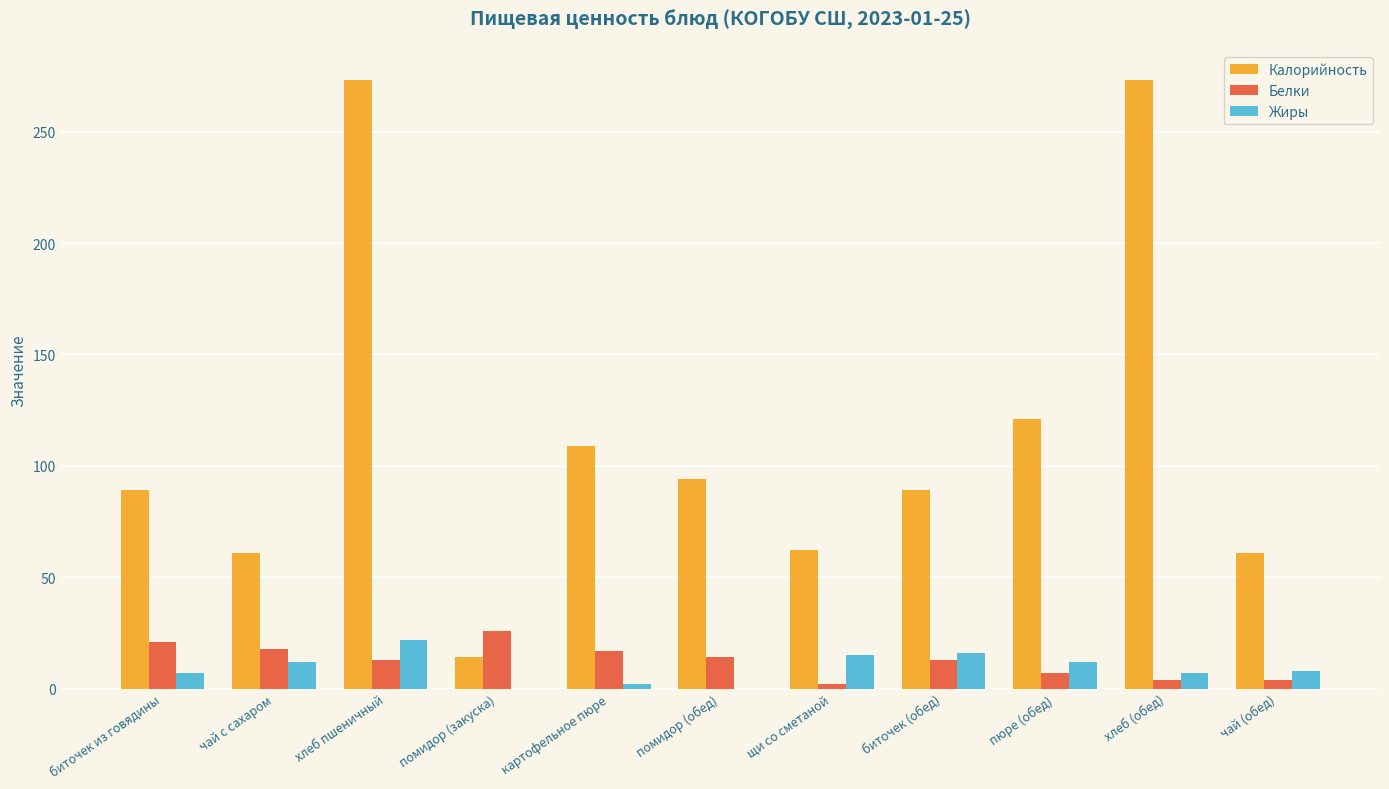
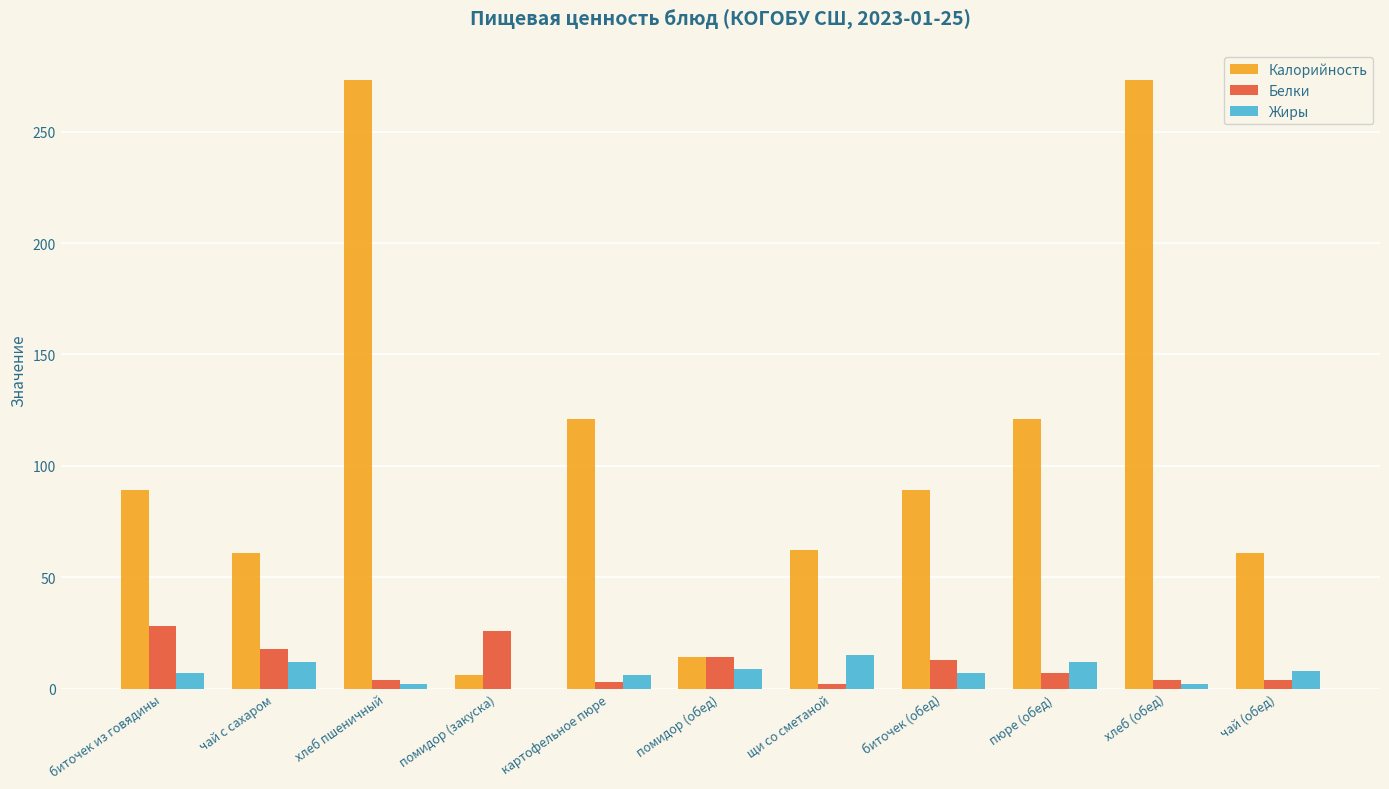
  {
    "Калорийность": {
      "биточек из говядины": 89,
      "чай с сахаром": 61,
      "хлеб пшеничный": 273,
-     "помидор (закуска)": 14,
-     "картофельное пюре": 109,
-     "помидор (обед)": 94,
+     "помидор (закуска)": 6,
+     "картофельное пюре": 121,
+     "помидор (обед)": 14,
      "щи со сметаной": 62,
      "биточек (обед)": 89,
      "пюре (обед)": 121,
      "хлеб (обед)": 273,
      "чай (обед)": 61
    },
    "Белки": {
-     "биточек из говядины": 21,
+     "биточек из говядины": 28,
      "чай с сахаром": 18,
-     "хлеб пшеничный": 13,
+     "хлеб пшеничный": 4,
      "помидор (закуска)": 26,
-     "картофельное пюре": 17,
+     "картофельное пюре": 3,
      "помидор (обед)": 14,
      "щи со сметаной": 2,
      "биточек (обед)": 13,
      "пюре (обед)": 7,
      "хлеб (обед)": 4,
      "чай (обед)": 4
    },
    "Жиры": {
      "биточек из говядины": 7,
      "чай с сахаром": 12,
-     "хлеб пшеничный": 22,
+     "хлеб пшеничный": 2,
      "помидор (закуска)": 0,
-     "картофельное пюре": 2,
-     "помидор (обед)": 0,
+     "картофельное пюре": 6,
+     "помидор (обед)": 9,
      "щи со сметаной": 15,
-     "биточек (обед)": 16,
+     "биточек (обед)": 7,
      "пюре (обед)": 12,
-     "хлеб (обед)": 7,
+     "хлеб (обед)": 2,
      "чай (обед)": 8
    }
  }
